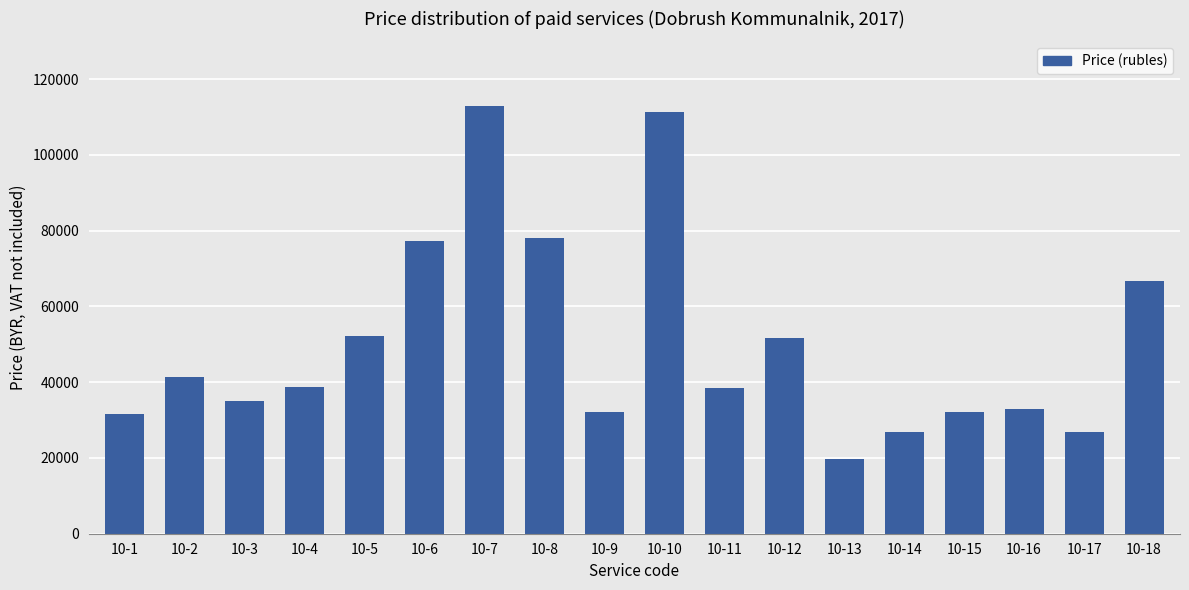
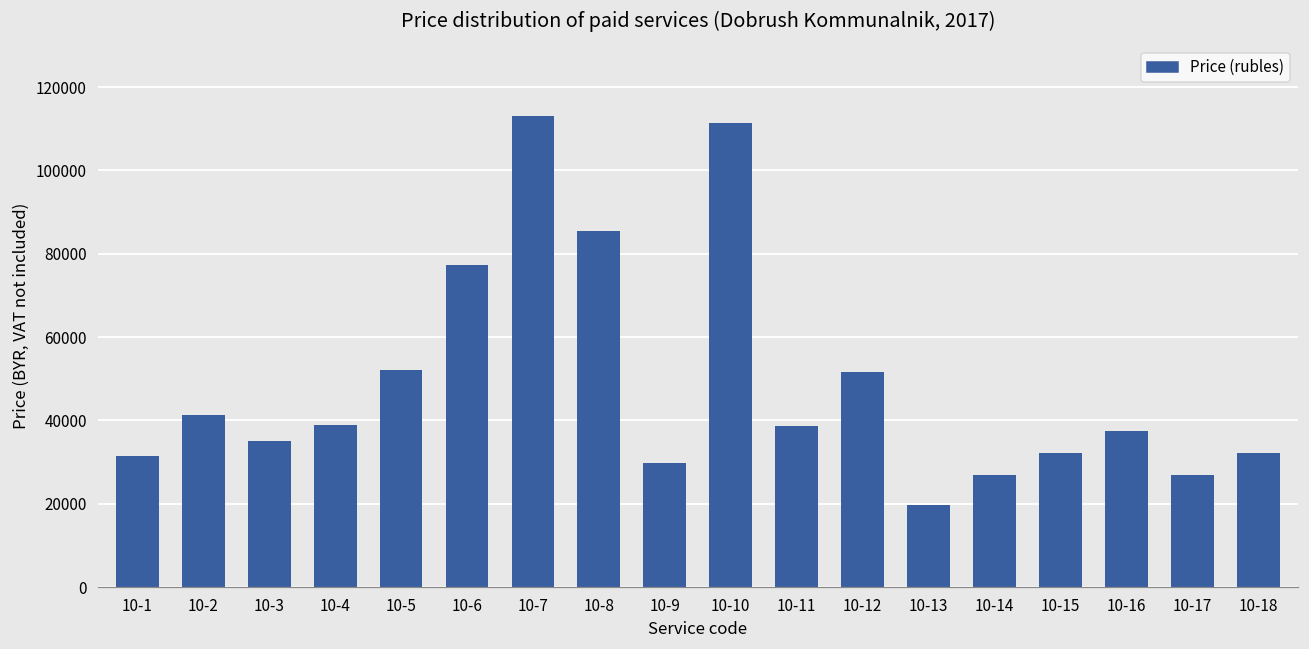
  {
    "10-1": 32000,
    "10-2": 41000,
    "10-3": 35000,
    "10-4": 39000,
    "10-5": 52000,
    "10-6": 77000,
    "10-7": 113000,
-   "10-8": 78000,
-   "10-9": 32000,
+   "10-8": 86000,
+   "10-9": 30000,
    "10-10": 111000,
    "10-11": 39000,
    "10-12": 52000,
    "10-13": 20000,
    "10-14": 27000,
    "10-15": 32000,
-   "10-16": 33000,
+   "10-16": 38000,
    "10-17": 27000,
-   "10-18": 67000
+   "10-18": 32000
  }
